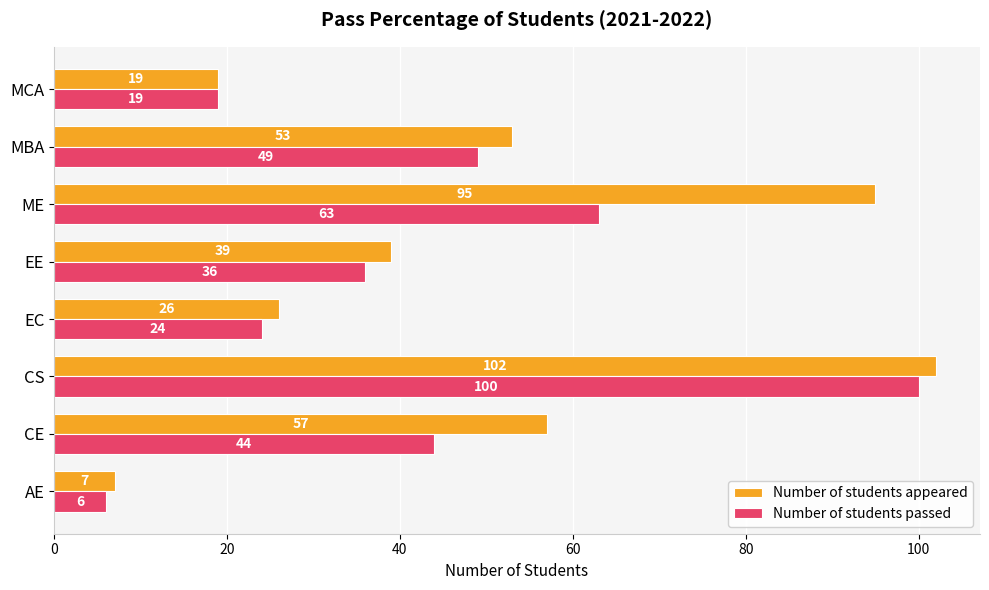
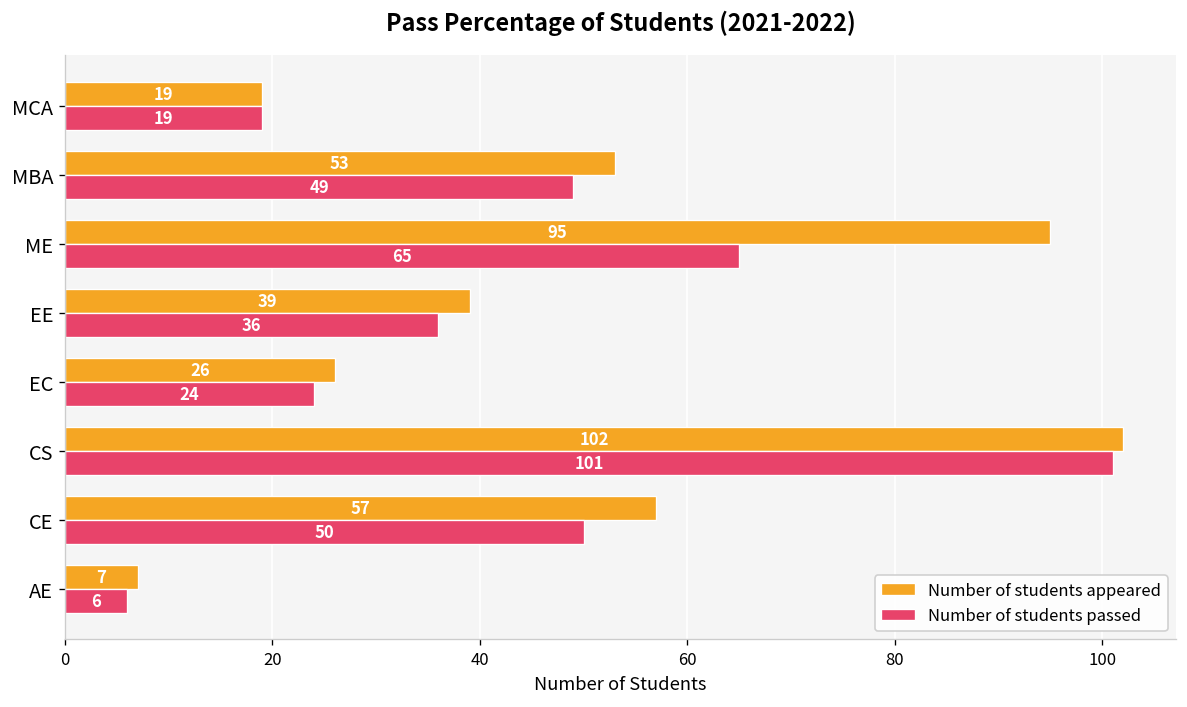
  {
    "Number of students appeared": {
      "MCA": 19,
      "MBA": 53,
      "ME": 95,
      "EE": 39,
      "EC": 26,
      "CS": 102,
      "CE": 57,
      "AE": 7
    },
    "Number of students passed": {
      "MCA": 19,
      "MBA": 49,
-     "ME": 63,
+     "ME": 65,
      "EE": 36,
      "EC": 24,
-     "CS": 100,
-     "CE": 44,
+     "CS": 101,
+     "CE": 50,
      "AE": 6
    }
  }
